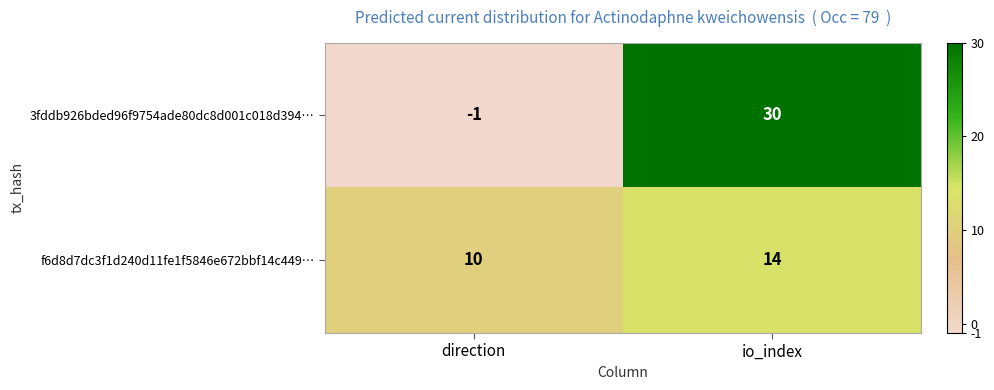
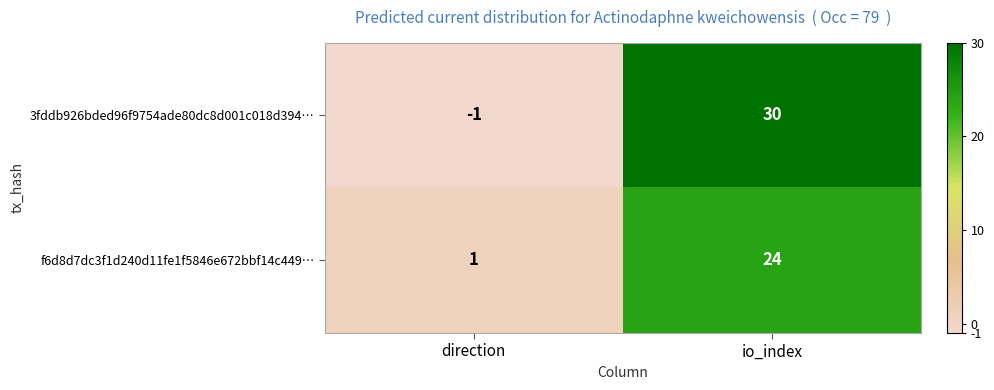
  {
    "3fddb926bded96f9754ade80dc8d001c018d394…": {
      "direction": -1,
      "io_index": 30
    },
    "f6d8d7dc3f1d240d11fe1f5846e672bbf14c449…": {
-     "direction": 10,
-     "io_index": 14
+     "direction": 1,
+     "io_index": 24
    }
  }
